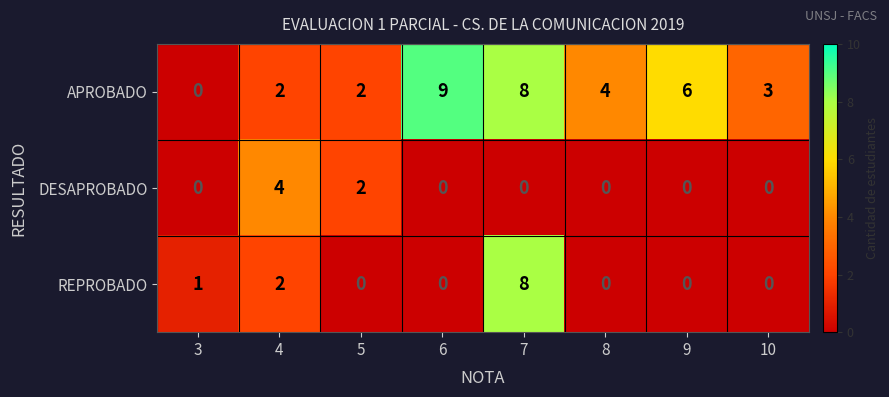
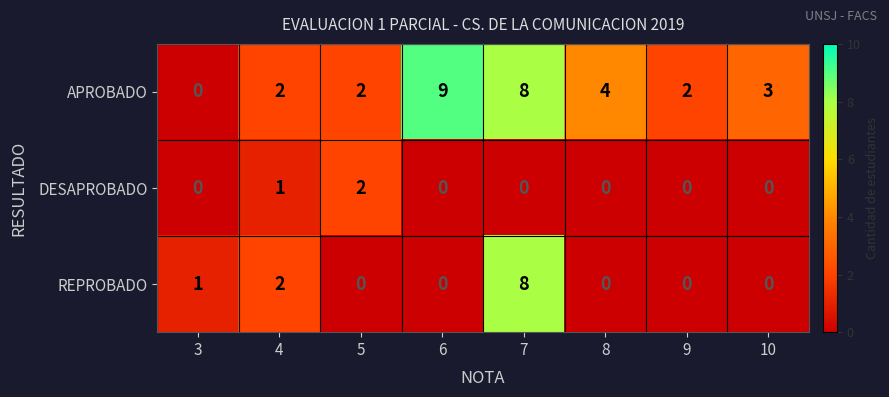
  {
    "APROBADO": {
      "3": 0,
      "4": 2,
      "5": 2,
      "6": 9,
      "7": 8,
      "8": 4,
-     "9": 6,
+     "9": 2,
      "10": 3
    },
    "DESAPROBADO": {
      "3": 0,
-     "4": 4,
+     "4": 1,
      "5": 2,
      "6": 0,
      "7": 0,
      "8": 0,
      "9": 0,
      "10": 0
    },
    "REPROBADO": {
      "3": 1,
      "4": 2,
      "5": 0,
      "6": 0,
      "7": 8,
      "8": 0,
      "9": 0,
      "10": 0
    }
  }
